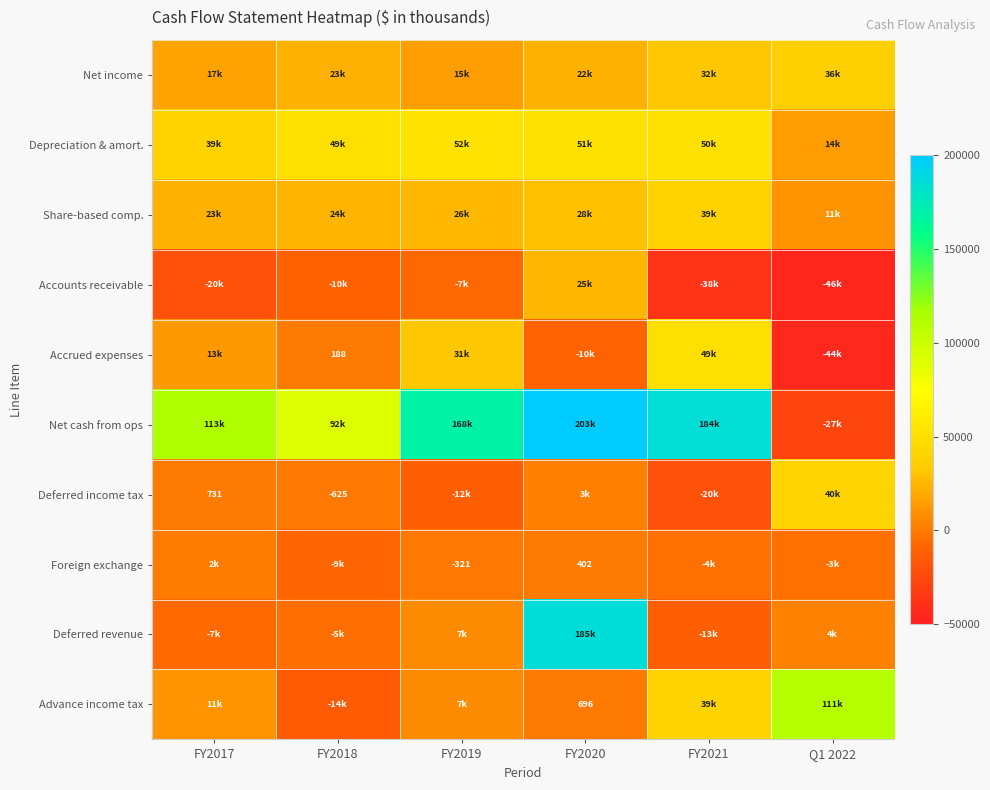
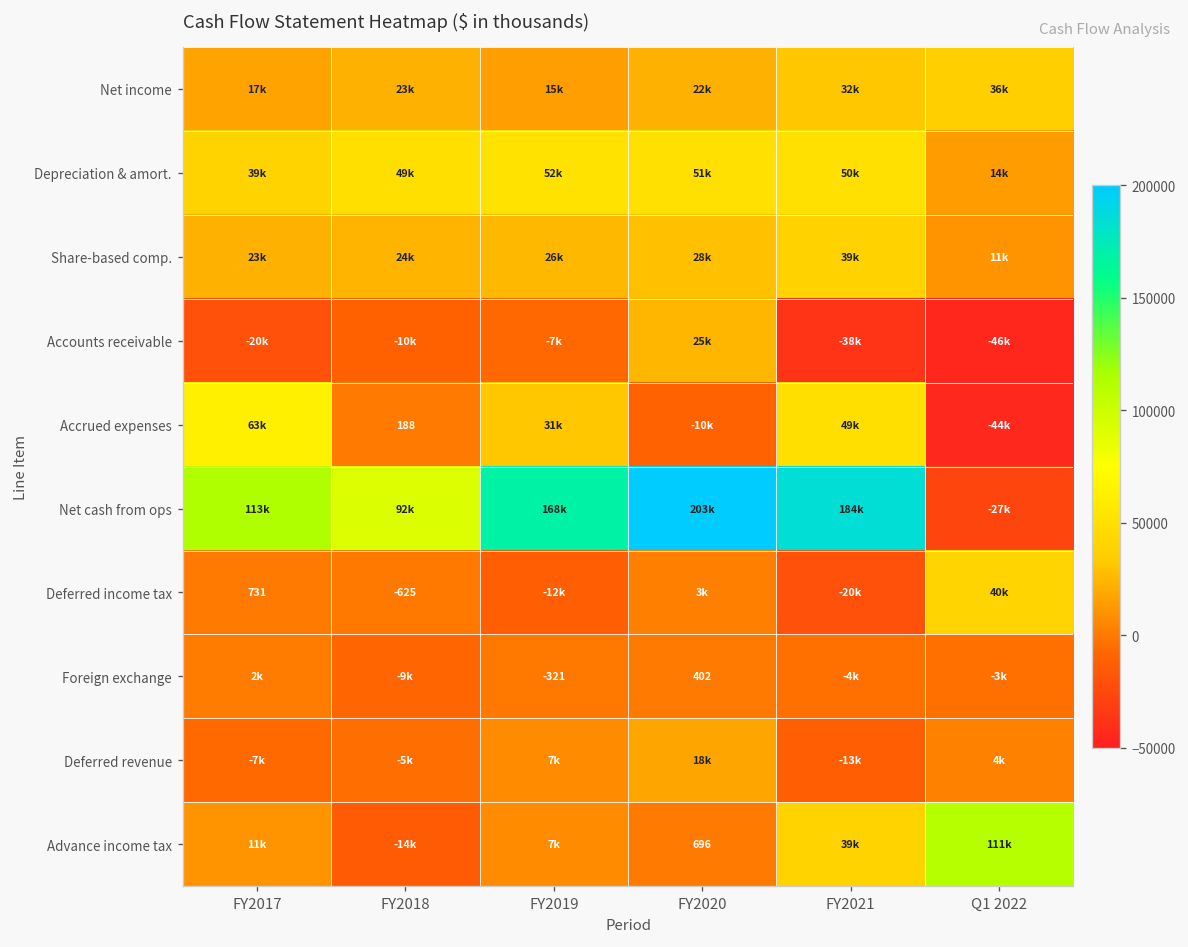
  {
    "Net income": {
      "FY2017": "17k",
      "FY2018": "23k",
      "FY2019": "15k",
      "FY2020": "22k",
      "FY2021": "32k",
      "Q1 2022": "36k"
    },
    "Depreciation & amort.": {
      "FY2017": "39k",
      "FY2018": "49k",
      "FY2019": "52k",
      "FY2020": "51k",
      "FY2021": "50k",
      "Q1 2022": "14k"
    },
    "Share-based comp.": {
      "FY2017": "23k",
      "FY2018": "24k",
      "FY2019": "26k",
      "FY2020": "28k",
      "FY2021": "39k",
      "Q1 2022": "11k"
    },
    "Accounts receivable": {
      "FY2017": "-20k",
      "FY2018": "-10k",
      "FY2019": "-7k",
      "FY2020": "25k",
      "FY2021": "-38k",
      "Q1 2022": "-46k"
    },
    "Accrued expenses": {
-     "FY2017": "13k",
+     "FY2017": "63k",
      "FY2018": "188",
      "FY2019": "31k",
      "FY2020": "-10k",
      "FY2021": "49k",
      "Q1 2022": "-44k"
    },
    "Net cash from ops": {
      "FY2017": "113k",
      "FY2018": "92k",
      "FY2019": "168k",
      "FY2020": "203k",
      "FY2021": "184k",
      "Q1 2022": "-27k"
    },
    "Deferred income tax": {
      "FY2017": "731",
      "FY2018": "-625",
      "FY2019": "-12k",
      "FY2020": "3k",
      "FY2021": "-20k",
      "Q1 2022": "40k"
    },
    "Foreign exchange": {
      "FY2017": "2k",
      "FY2018": "-9k",
      "FY2019": "-321",
      "FY2020": "402",
      "FY2021": "-4k",
      "Q1 2022": "-3k"
    },
    "Deferred revenue": {
      "FY2017": "-7k",
      "FY2018": "-5k",
      "FY2019": "7k",
-     "FY2020": "185k",
+     "FY2020": "18k",
      "FY2021": "-13k",
      "Q1 2022": "4k"
    },
    "Advance income tax": {
      "FY2017": "11k",
      "FY2018": "-14k",
      "FY2019": "7k",
      "FY2020": "696",
      "FY2021": "39k",
      "Q1 2022": "111k"
    }
  }
